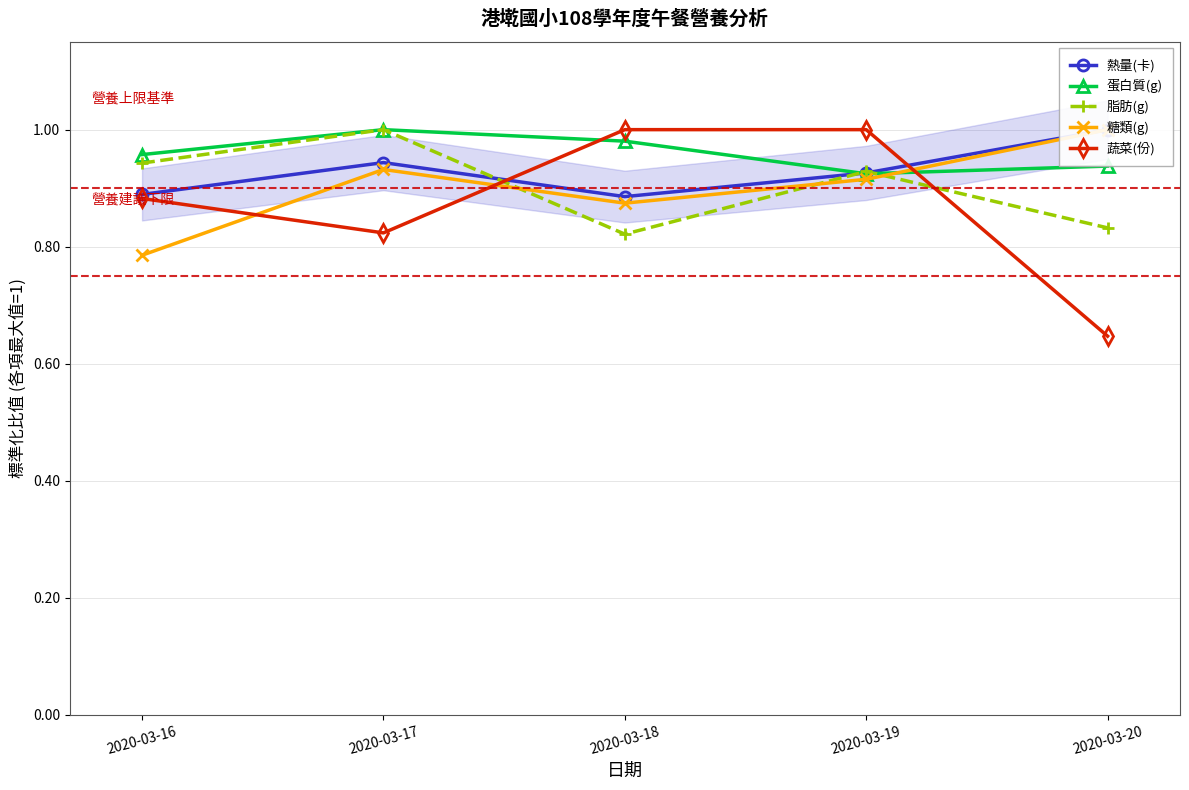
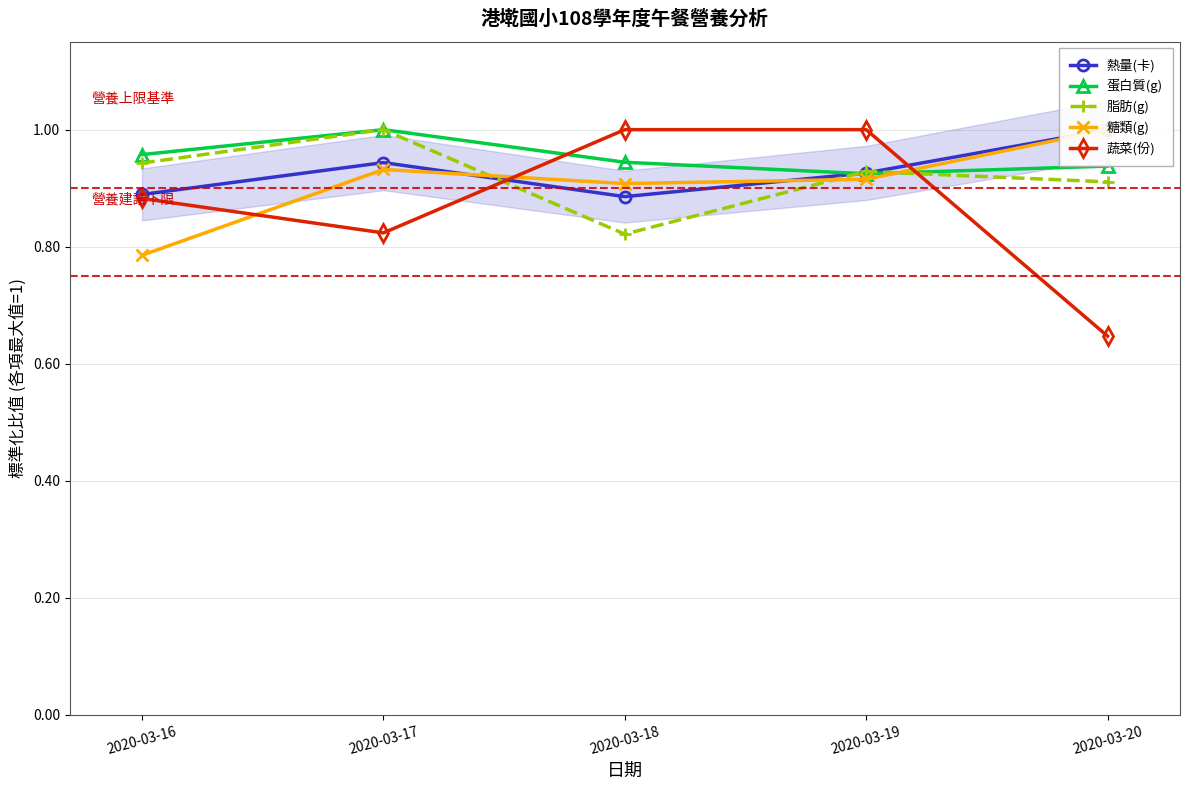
  {
    "蛋白質(g)": {
      "2020-03-16": 0.96,
-     "2020-03-18": 0.98,
+     "2020-03-18": 0.94,
      "2020-03-20": 0.94
    },
    "脂肪(g)": {
      "2020-03-16": 0.94,
      "2020-03-18": 0.82,
-     "2020-03-20": 0.83
+     "2020-03-20": 0.91
    },
    "糖類(g)": {
      "2020-03-16": 0.79,
      "2020-03-17": 0.93,
-     "2020-03-18": 0.87,
+     "2020-03-18": 0.91,
      "2020-03-19": 0.92
    },
    "蔬菜(份)": {
      "2020-03-16": 0.88,
      "2020-03-17": 0.82,
      "2020-03-18": 1.00,
      "2020-03-19": 1.00,
      "2020-03-20": 0.65
    }
  }
